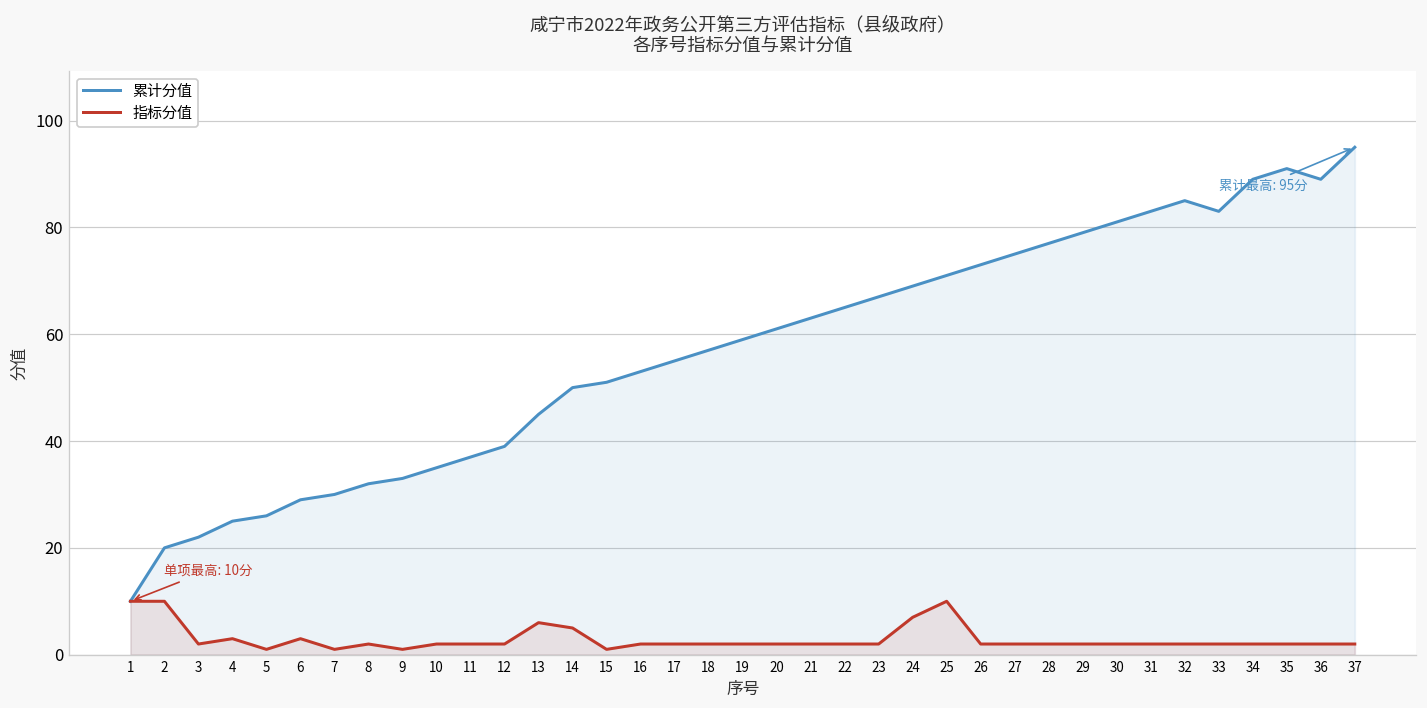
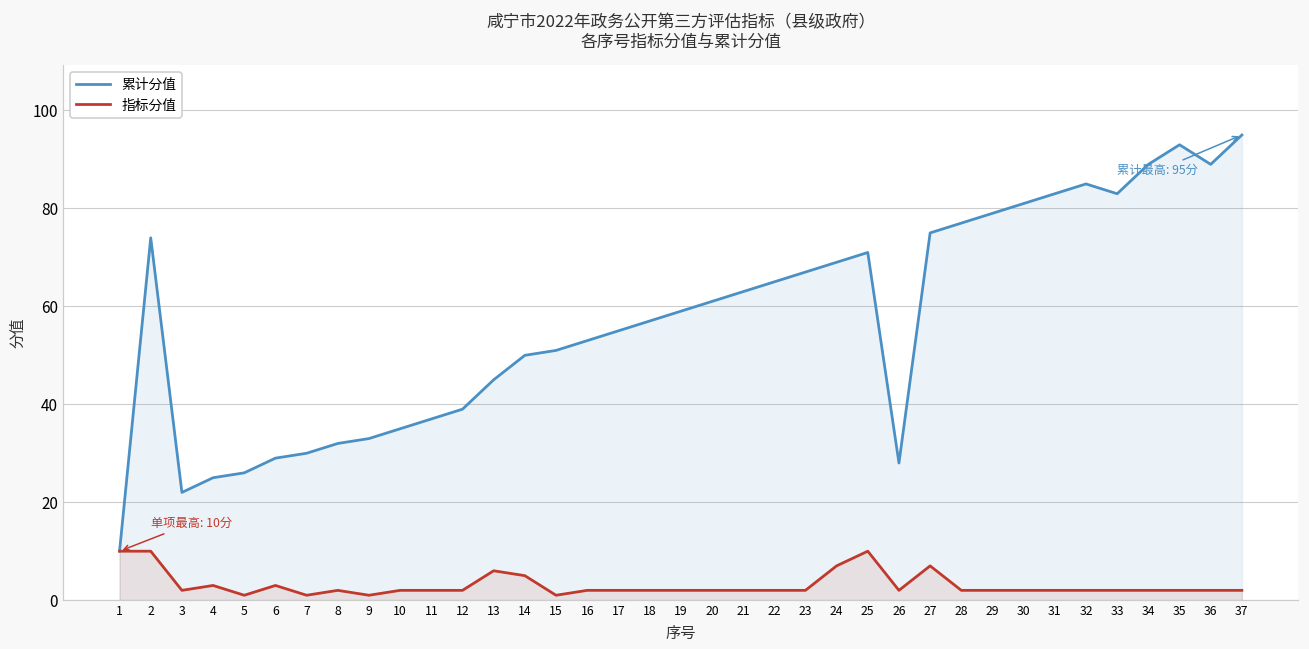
  {
    "累计分值": {
-     "2": 20,
+     "2": 74,
      "3": 22,
      "4": 25,
      "5": 26,
      "6": 29,
      "7": 30,
      "8": 32,
      "9": 33,
      "10": 35,
      "11": 37,
      "12": 39,
      "13": 45,
      "14": 50,
      "15": 51,
      "16": 53,
      "17": 55,
      "18": 57,
      "19": 59,
      "20": 61,
      "21": 63,
      "22": 65,
      "23": 67,
      "24": 69,
      "25": 71,
-     "26": 73,
+     "26": 28,
      "27": 75,
      "28": 77,
      "29": 79,
      "30": 81,
      "31": 83,
      "32": 85,
      "33": 83,
-     "35": 91,
+     "35": 93,
      "37": 95
    },
    "指标分值": {
      "3": 2,
      "4": 3,
      "5": 1,
      "6": 3,
      "7": 1,
      "8": 2,
      "9": 1,
      "10": 2,
      "11": 2,
      "12": 2,
      "13": 6,
      "14": 5,
      "15": 1,
      "16": 2,
      "17": 2,
      "18": 2,
      "19": 2,
      "20": 2,
      "21": 2,
      "22": 2,
      "23": 2,
      "24": 7,
      "25": 10,
      "26": 2,
-     "27": 2,
+     "27": 7,
      "28": 2,
      "29": 2,
      "30": 2,
      "31": 2,
      "32": 2,
      "33": 2,
      "34": 2,
      "35": 2,
      "36": 2,
      "37": 2
    }
  }
